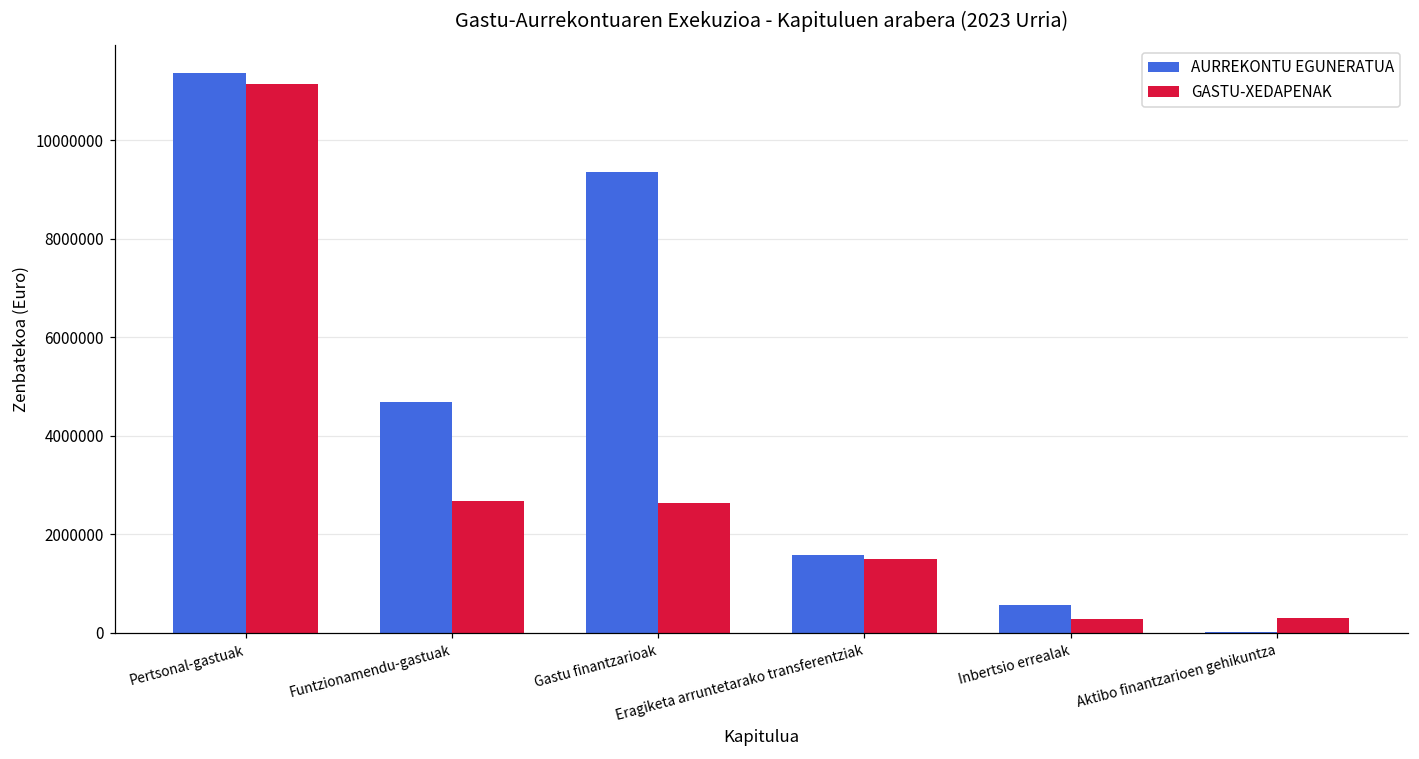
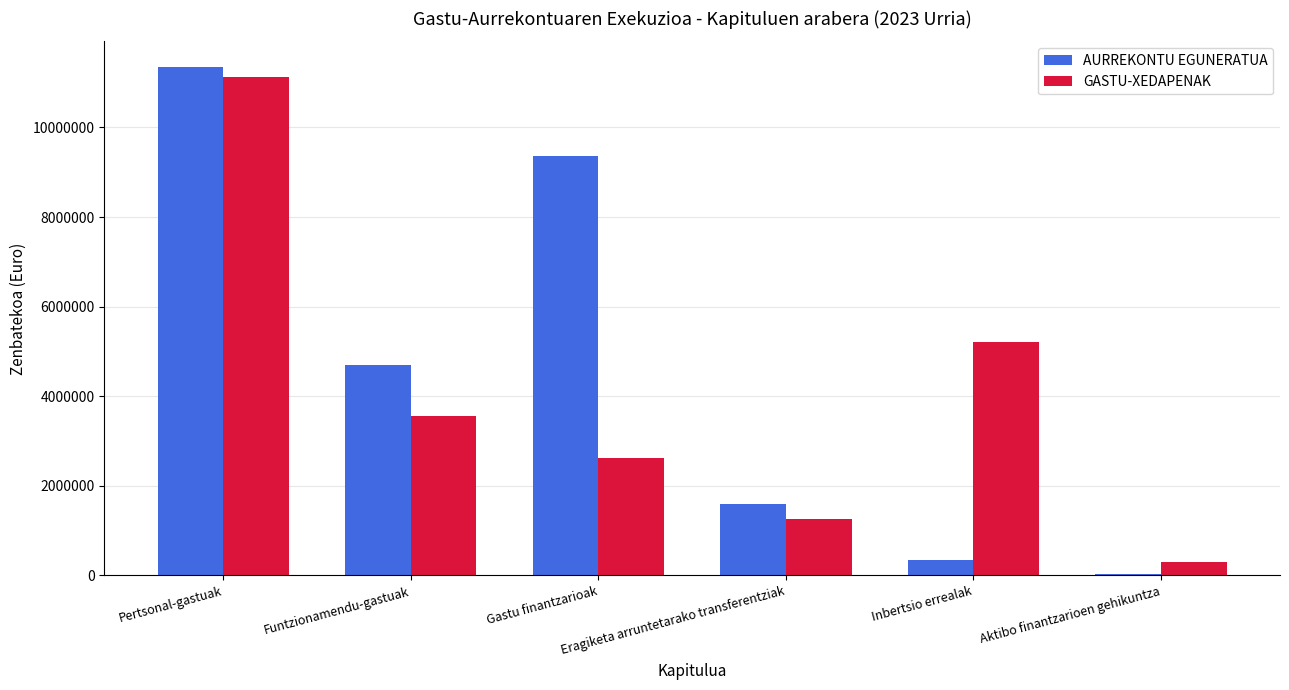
  {
    "AURREKONTU EGUNERATUA": {
      "Pertsonal-gastuak": 11400000,
      "Funtzionamendu-gastuak": 4700000,
      "Gastu finantzarioak": 9400000,
      "Eragiketa arruntetarako transferentziak": 1600000,
-     "Inbertsio errealak": 600000
+     "Inbertsio errealak": 300000
    },
    "GASTU-XEDAPENAK": {
      "Pertsonal-gastuak": 11100000,
-     "Funtzionamendu-gastuak": 2700000,
+     "Funtzionamendu-gastuak": 3600000,
      "Gastu finantzarioak": 2600000,
-     "Eragiketa arruntetarako transferentziak": 1500000,
-     "Inbertsio errealak": 300000,
+     "Eragiketa arruntetarako transferentziak": 1300000,
+     "Inbertsio errealak": 5200000,
      "Aktibo finantzarioen gehikuntza": 300000
    }
  }
